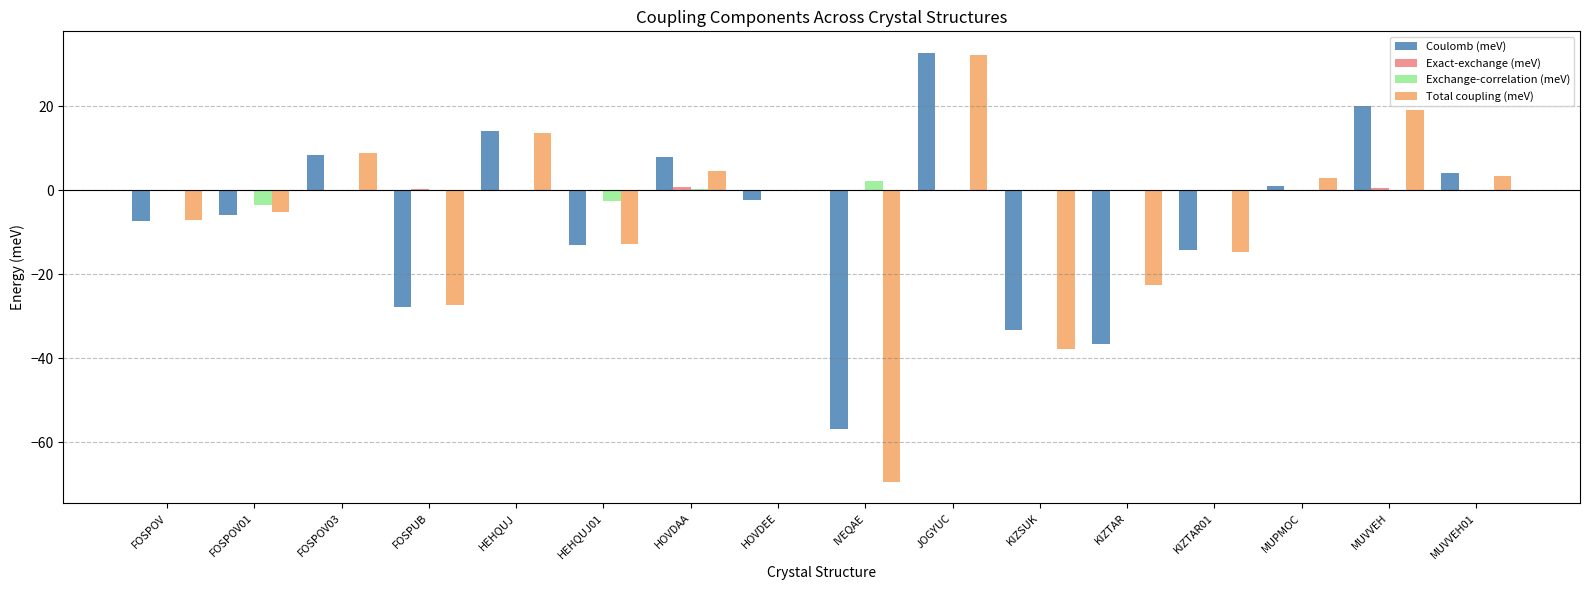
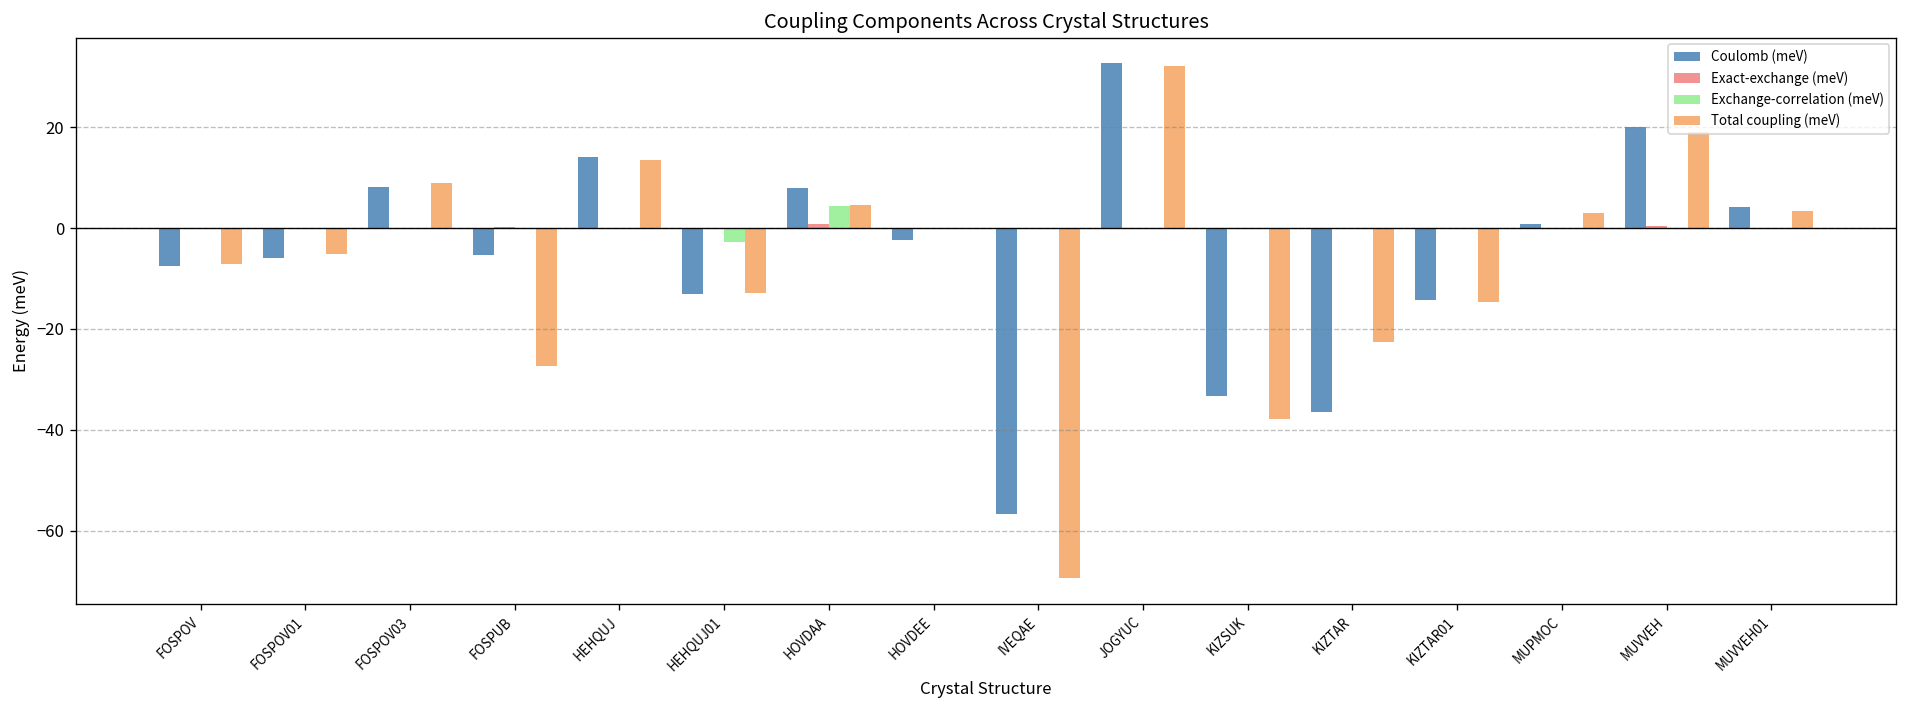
  {
    "Coulomb (meV)": {
      "FOSPOV": -7,
      "FOSPOV01": -6,
      "FOSPOV03": 8,
-     "FOSPUB": -28,
+     "FOSPUB": -5,
      "HEHQUJ": 14,
      "HEHQUJ01": -13,
      "HOVDAA": 8,
      "HOVDEE": -2,
      "IVEQAE": -57,
      "JOGYUC": 33,
      "KIZSUK": -33,
      "KIZTAR": -37,
      "KIZTAR01": -14,
      "MUPMOC": 1,
      "MUVVEH": 20,
      "MUVVEH01": 4
    },
    "Exchange-correlation (meV)": {
-     "FOSPOV01": -4,
+     "FOSPOV01": 0,
      "HEHQUJ01": -3,
-     "HOVDAA": 0,
-     "IVEQAE": 2
+     "HOVDAA": 4,
+     "IVEQAE": 0
    }
  }
